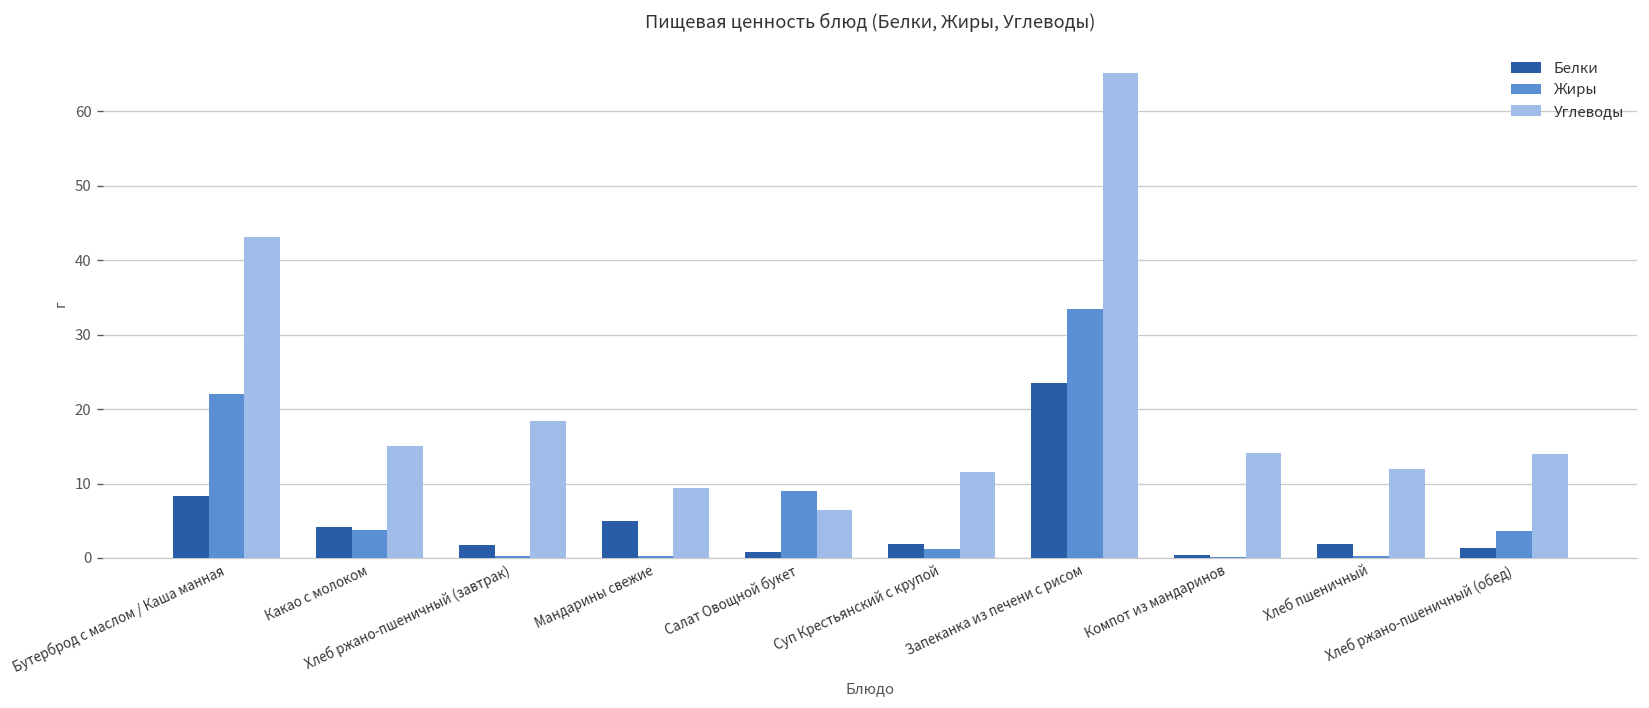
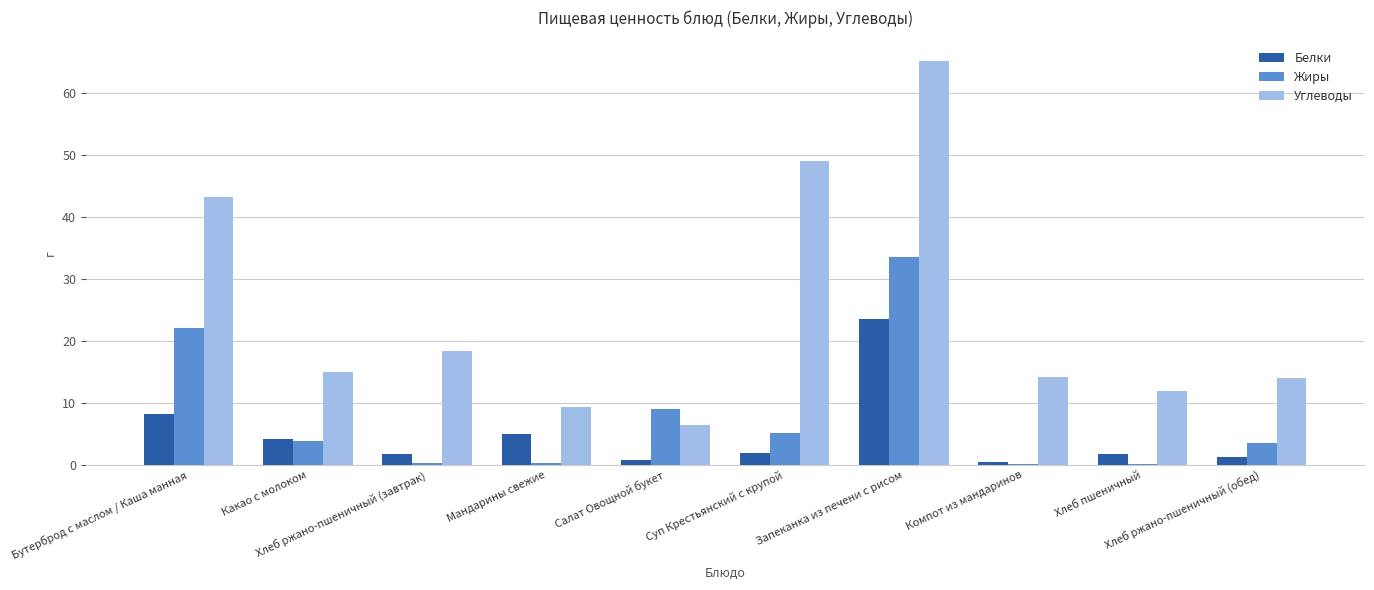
  {
    "Белки": {
      "Бутерброд с маслом / Каша манная": 8,
      "Какао с молоком": 4,
      "Хлеб ржано-пшеничный (завтрак)": 2,
      "Мандарины свежие": 5,
      "Салат Овощной букет": 1,
      "Суп Крестьянский с крупой": 2,
      "Запеканка из печени с рисом": 23,
      "Компот из мандаринов": 0,
      "Хлеб пшеничный": 2,
      "Хлеб ржано-пшеничный (обед)": 1
    },
    "Жиры": {
      "Бутерброд с маслом / Каша манная": 22,
      "Какао с молоком": 4,
      "Салат Овощной букет": 9,
-     "Суп Крестьянский с крупой": 1,
+     "Суп Крестьянский с крупой": 5,
      "Запеканка из печени с рисом": 34,
      "Хлеб ржано-пшеничный (обед)": 4
    },
    "Углеводы": {
      "Бутерброд с маслом / Каша манная": 43,
      "Какао с молоком": 15,
      "Хлеб ржано-пшеничный (завтрак)": 18,
      "Мандарины свежие": 9,
      "Салат Овощной букет": 6,
-     "Суп Крестьянский с крупой": 12,
+     "Суп Крестьянский с крупой": 49,
      "Запеканка из печени с рисом": 65,
      "Компот из мандаринов": 14,
      "Хлеб пшеничный": 12,
      "Хлеб ржано-пшеничный (обед)": 14
    }
  }
